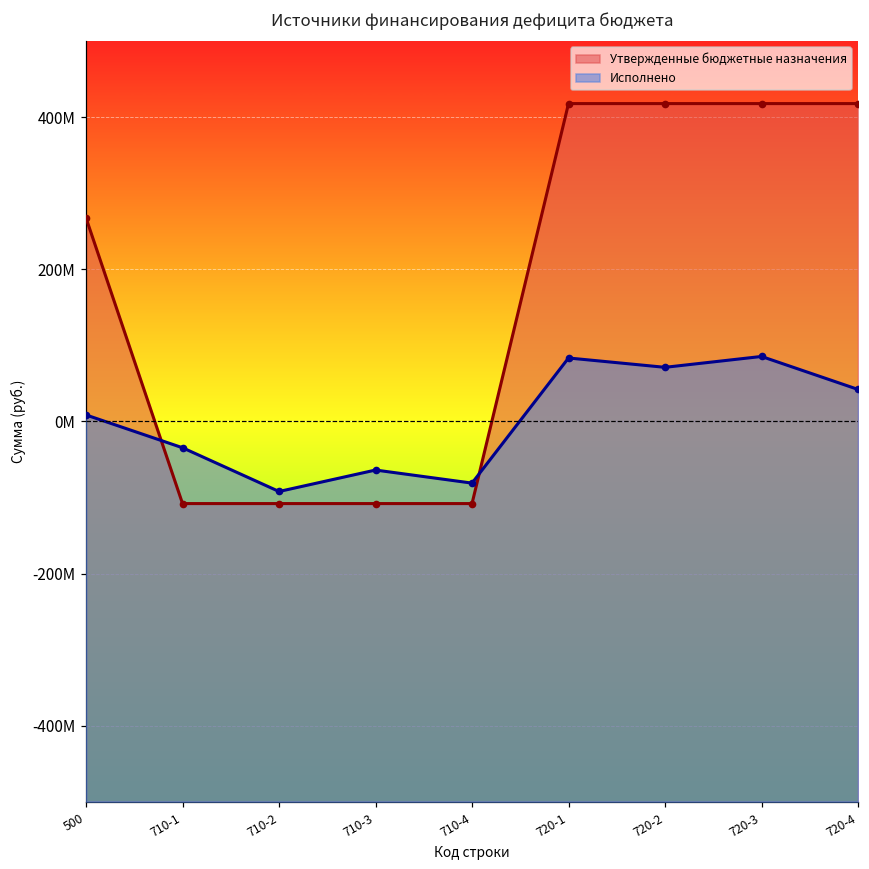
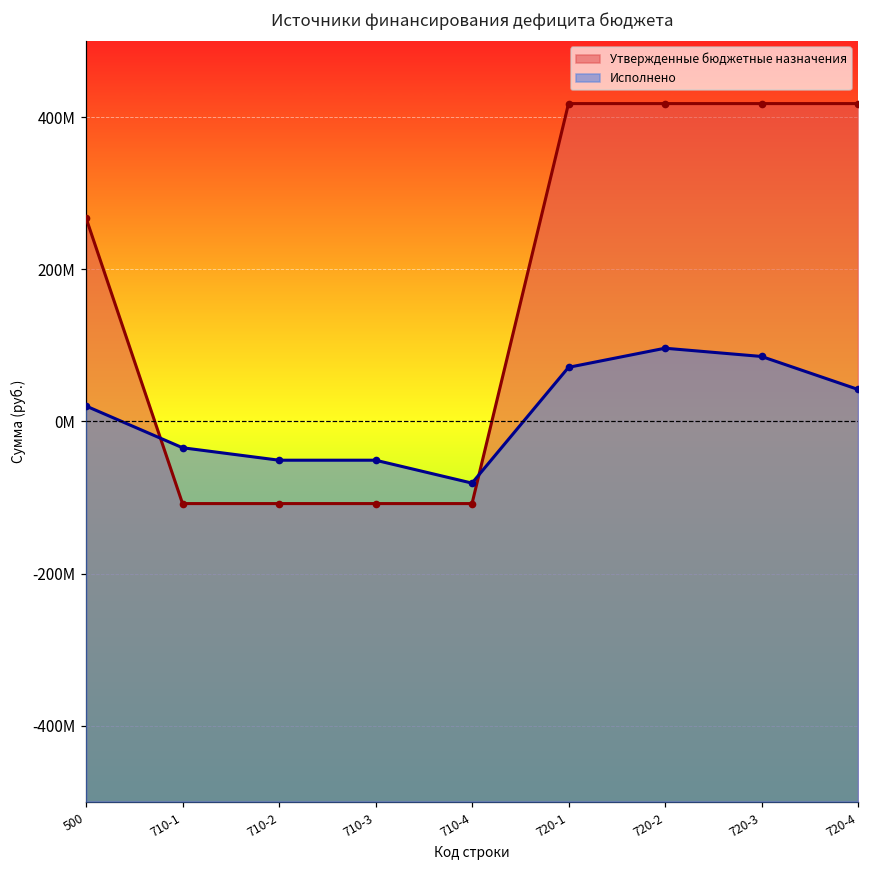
  {
    "Утвержденные бюджетные назначения": {
      "500": 270000000,
      "710-1": -110000000,
      "710-2": -110000000,
      "710-3": -110000000,
      "710-4": -110000000,
      "720-1": 420000000,
      "720-2": 420000000,
      "720-3": 420000000,
      "720-4": 420000000
    },
    "Исполнено": {
-     "500": 10000000,
+     "500": 20000000,
      "710-1": -30000000,
-     "710-2": -90000000,
-     "710-3": -60000000,
+     "710-2": -50000000,
+     "710-3": -50000000,
      "710-4": -80000000,
-     "720-1": 80000000,
-     "720-2": 70000000,
+     "720-1": 70000000,
+     "720-2": 100000000,
      "720-3": 90000000,
      "720-4": 40000000
    }
  }
